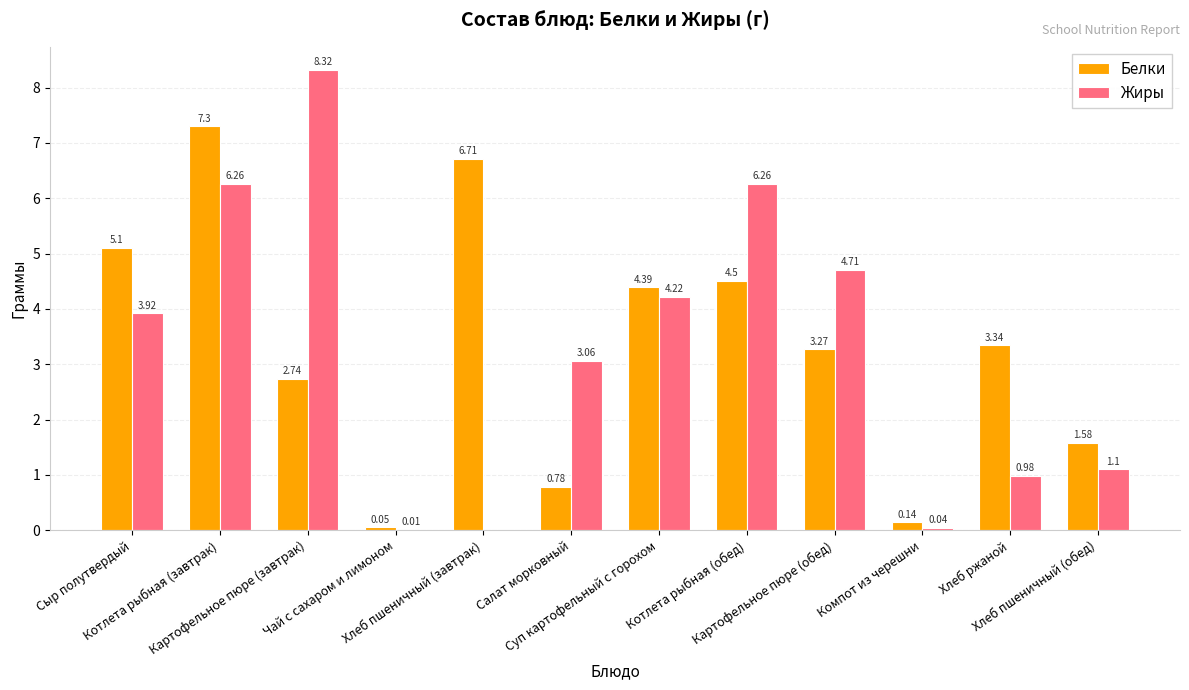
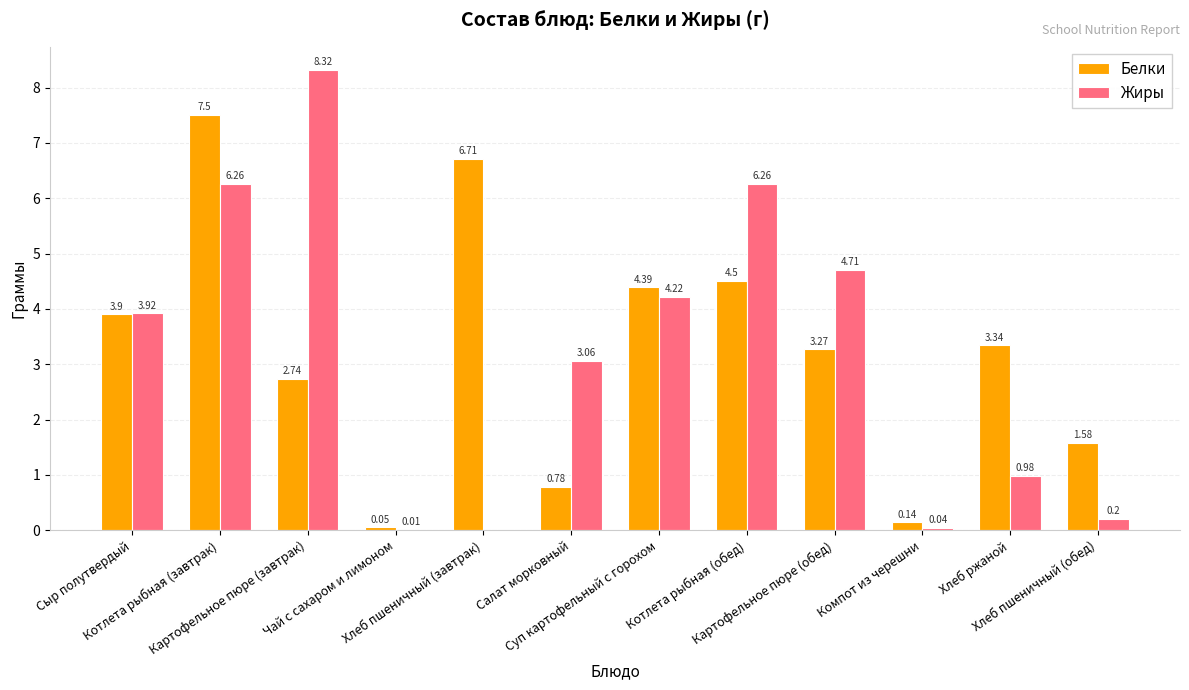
  {
    "Белки": {
-     "Сыр полутвердый": 5.1,
-     "Котлета рыбная (завтрак)": 7.3,
+     "Сыр полутвердый": 3.9,
+     "Котлета рыбная (завтрак)": 7.5,
      "Картофельное пюре (завтрак)": 2.74,
      "Чай с сахаром и лимоном": 0.05,
      "Хлеб пшеничный (завтрак)": 6.71,
      "Салат морковный": 0.78,
      "Суп картофельный с горохом": 4.39,
      "Котлета рыбная (обед)": 4.5,
      "Картофельное пюре (обед)": 3.27,
      "Компот из черешни": 0.14,
      "Хлеб ржаной": 3.34,
      "Хлеб пшеничный (обед)": 1.58
    },
    "Жиры": {
      "Сыр полутвердый": 3.92,
      "Котлета рыбная (завтрак)": 6.26,
      "Картофельное пюре (завтрак)": 8.32,
      "Чай с сахаром и лимоном": 0.01,
      "Салат морковный": 3.06,
      "Суп картофельный с горохом": 4.22,
      "Котлета рыбная (обед)": 6.26,
      "Картофельное пюре (обед)": 4.71,
      "Компот из черешни": 0.04,
      "Хлеб ржаной": 0.98,
-     "Хлеб пшеничный (обед)": 1.1
+     "Хлеб пшеничный (обед)": 0.2
    }
  }
